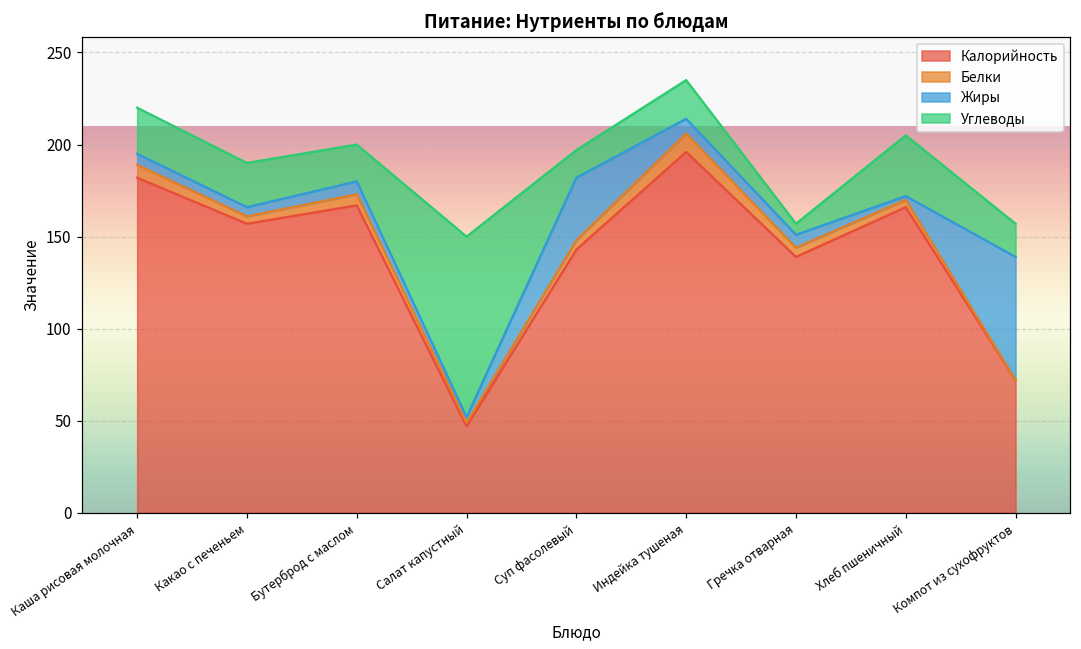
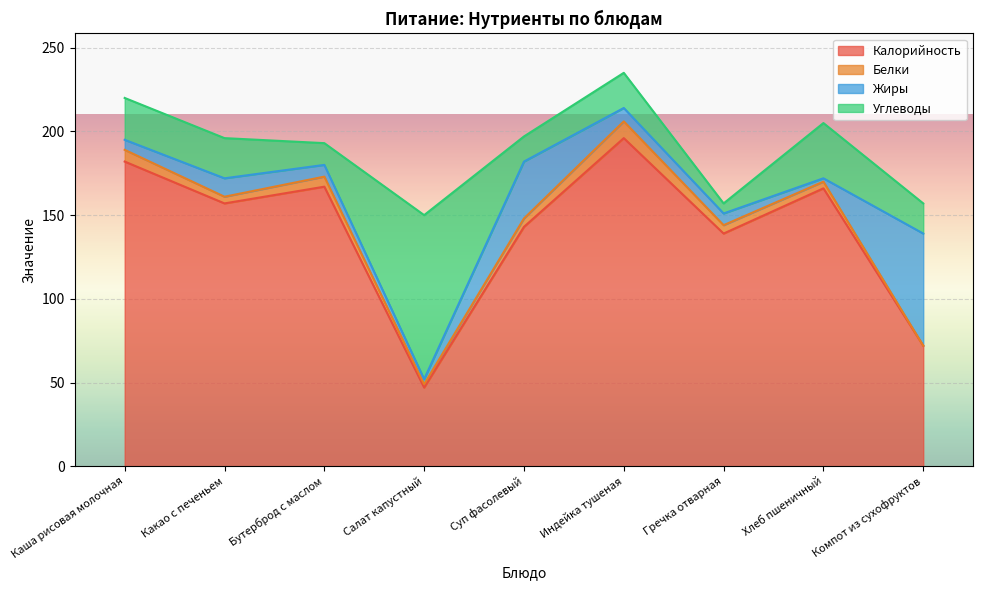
  {
    "Жиры": {
      "Каша рисовая молочная": 6,
-     "Какао с печеньем": 5,
+     "Какао с печеньем": 11,
      "Бутерброд с маслом": 7,
      "Салат капустный": 3,
      "Суп фасолевый": 34,
      "Индейка тушеная": 8,
      "Гречка отварная": 7,
      "Хлеб пшеничный": 2,
      "Компот из сухофруктов": 67
    },
    "Углеводы": {
      "Каша рисовая молочная": 25,
      "Какао с печеньем": 24,
-     "Бутерброд с маслом": 20,
+     "Бутерброд с маслом": 13,
      "Салат капустный": 98,
      "Суп фасолевый": 15,
      "Индейка тушеная": 21,
      "Гречка отварная": 6,
      "Хлеб пшеничный": 33,
      "Компот из сухофруктов": 18
    }
  }
